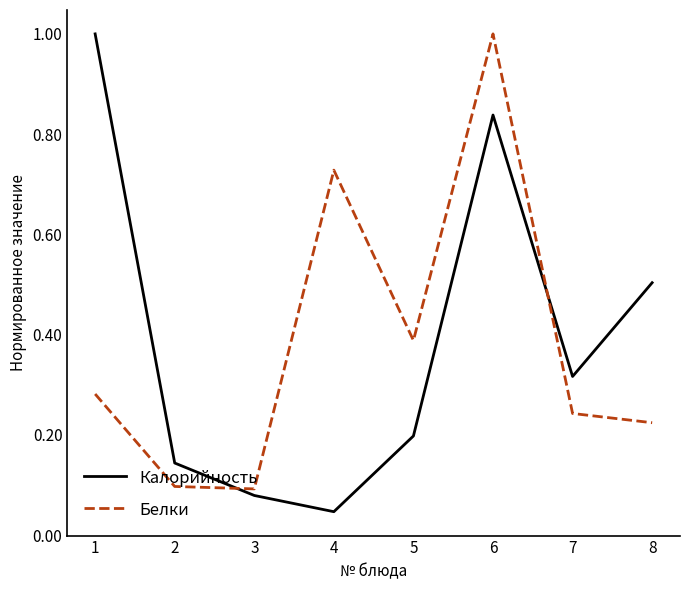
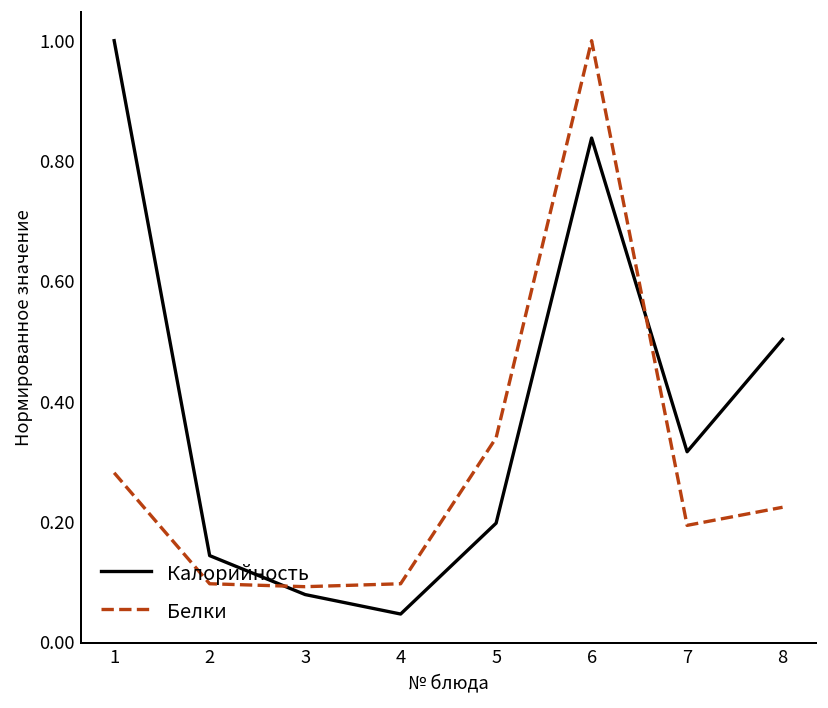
  {
    "Калорийность": {
      "1": 1.00,
      "2": 0.14,
      "3": 0.08,
      "4": 0.05,
      "5": 0.20,
      "6": 0.84,
      "7": 0.32,
      "8": 0.50
    },
    "Белки": {
      "1": 0.28,
      "2": 0.10,
      "3": 0.09,
-     "4": 0.73,
-     "5": 0.39,
+     "4": 0.10,
+     "5": 0.34,
      "6": 1.00,
-     "7": 0.24,
+     "7": 0.19,
      "8": 0.22
    }
  }
